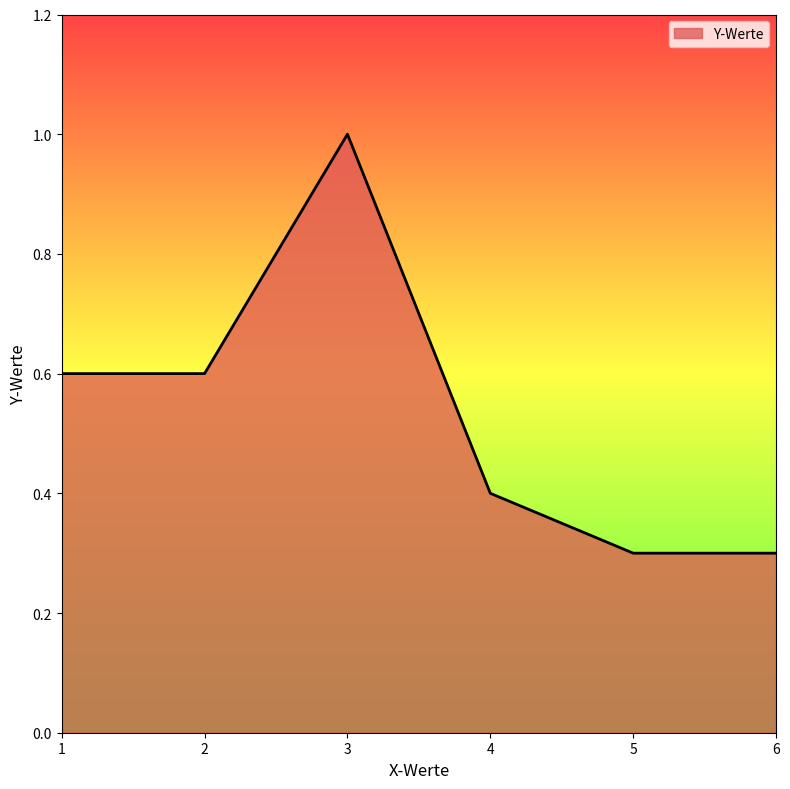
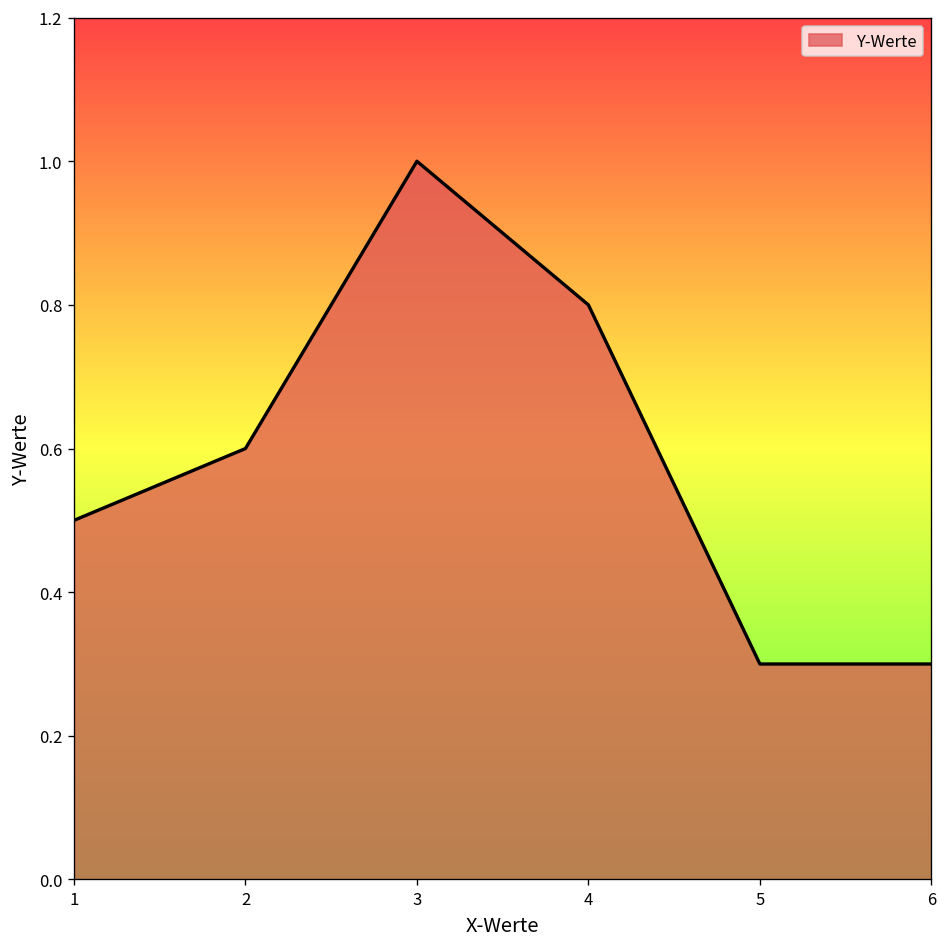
  {
-   "1": 0.6,
+   "1": 0.5,
    "2": 0.6,
    "3": 1.0,
-   "4": 0.4,
+   "4": 0.8,
    "5": 0.3,
    "6": 0.3
  }
